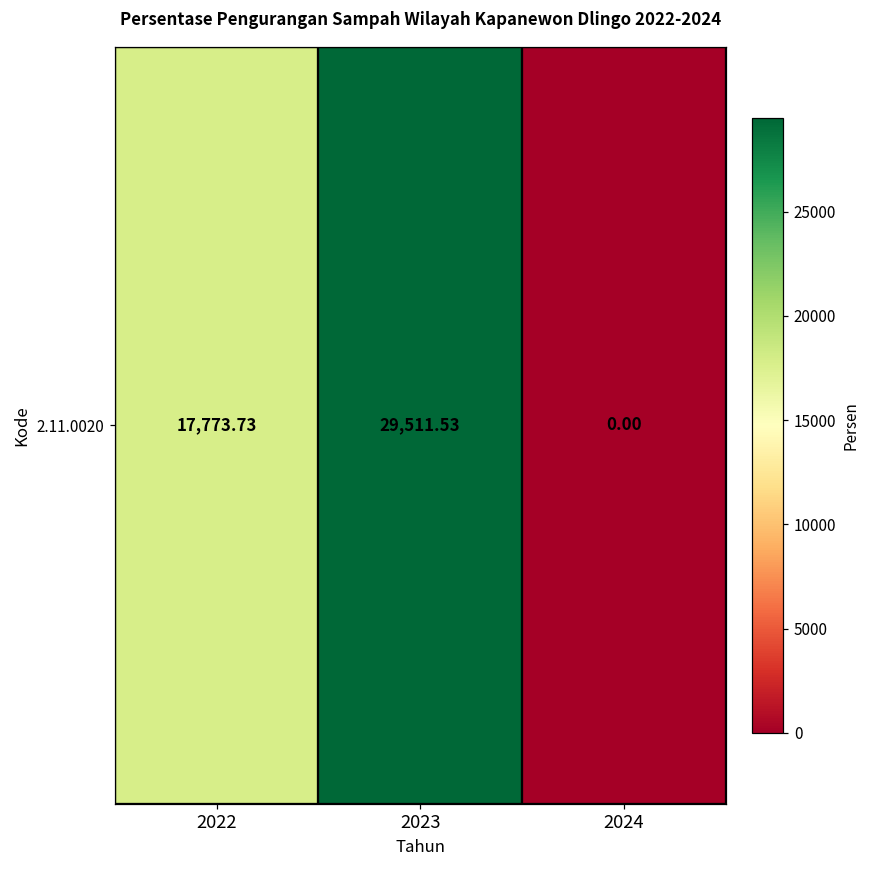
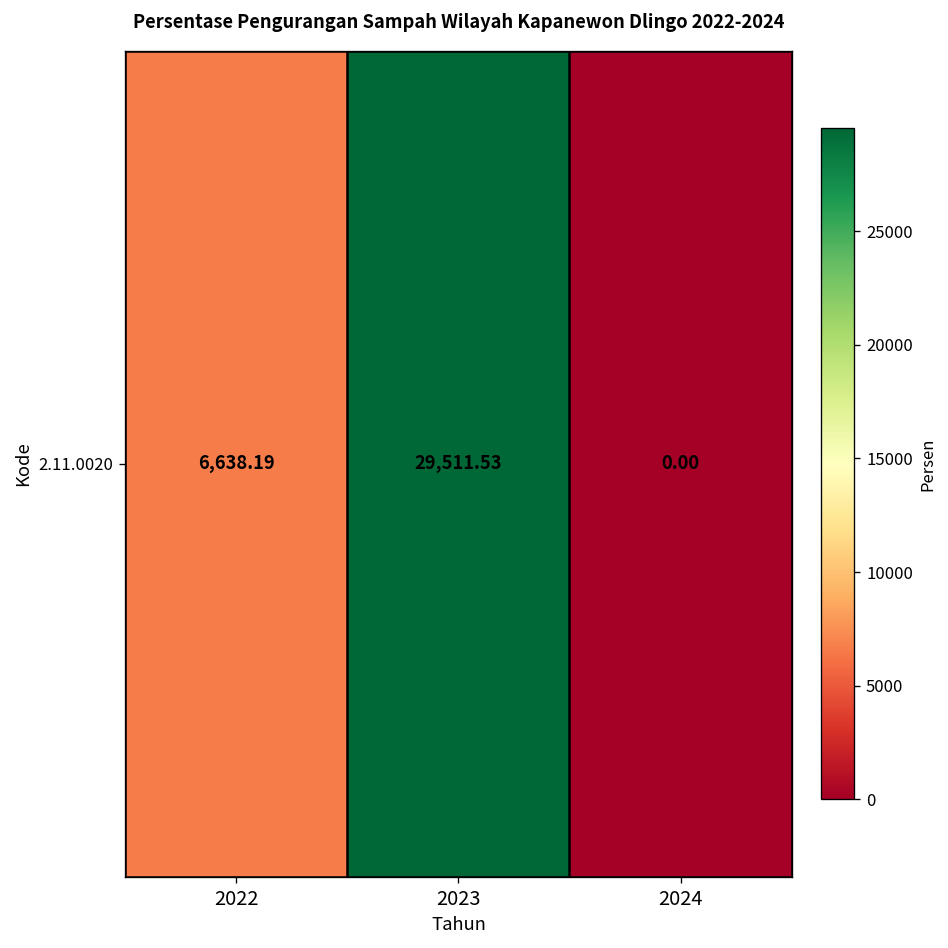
  {
    "2.11.0020": {
-     "2022": "17,773.73",
+     "2022": "6,638.19",
      "2023": "29,511.53",
      "2024": "0.00"
    }
  }
